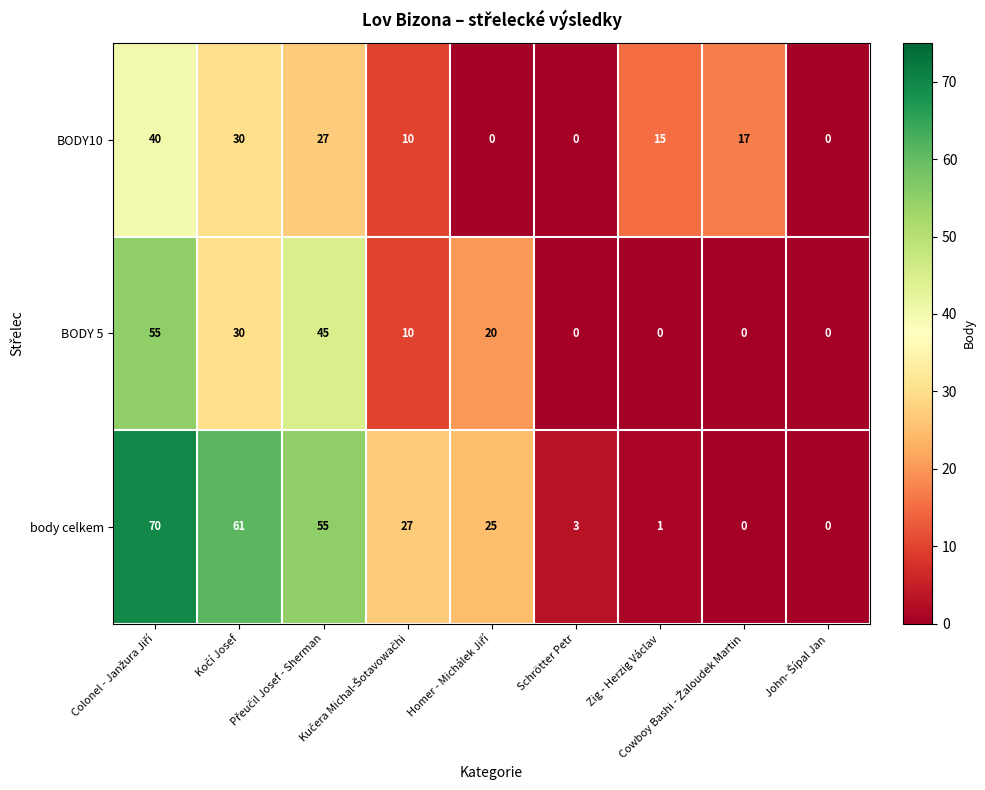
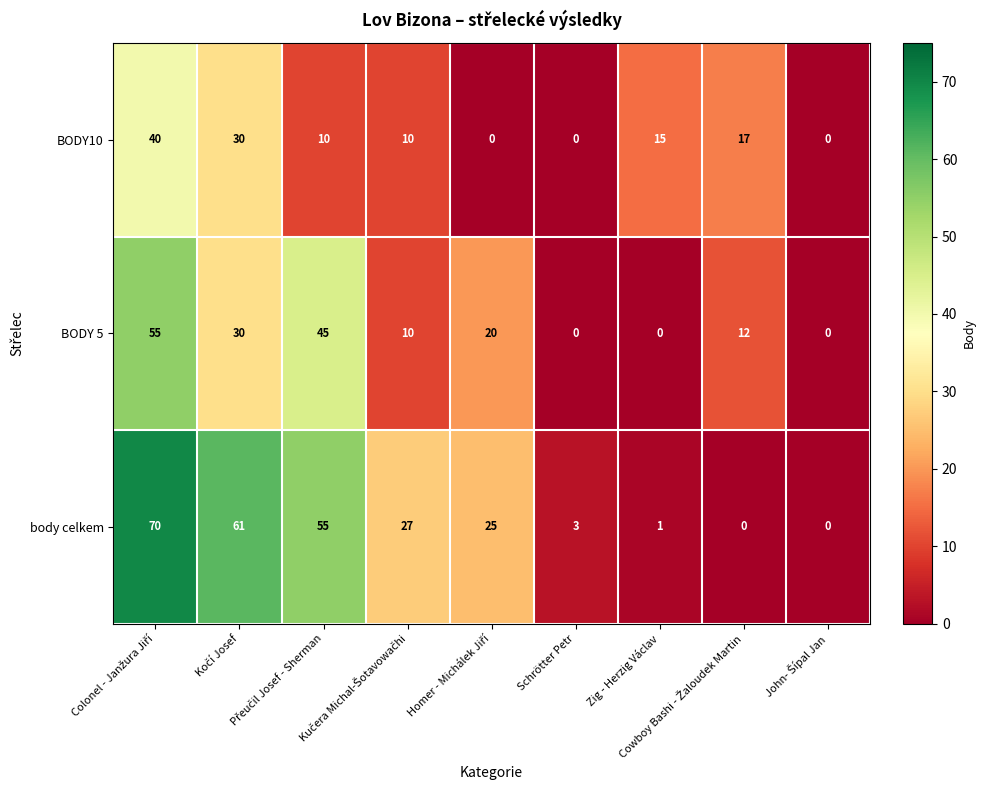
  {
    "BODY10": {
      "Colonel - Janžura Jiří": 40,
      "Kočí Josef": 30,
-     "Přeučil Josef - Sherman": 27,
+     "Přeučil Josef - Sherman": 10,
      "Kučera Michal-Šotavowačhi": 10,
      "Homer - Michálek Jiří": 0,
      "Schrötter Petr": 0,
      "Zig - Herzig Václav": 15,
      "Cowboy Bashi - Žaloudek Martin": 17,
      "John- Šípal Jan": 0
    },
    "BODY 5": {
      "Colonel - Janžura Jiří": 55,
      "Kočí Josef": 30,
      "Přeučil Josef - Sherman": 45,
      "Kučera Michal-Šotavowačhi": 10,
      "Homer - Michálek Jiří": 20,
      "Schrötter Petr": 0,
      "Zig - Herzig Václav": 0,
-     "Cowboy Bashi - Žaloudek Martin": 0,
+     "Cowboy Bashi - Žaloudek Martin": 12,
      "John- Šípal Jan": 0
    },
    "body celkem": {
      "Colonel - Janžura Jiří": 70,
      "Kočí Josef": 61,
      "Přeučil Josef - Sherman": 55,
      "Kučera Michal-Šotavowačhi": 27,
      "Homer - Michálek Jiří": 25,
      "Schrötter Petr": 3,
      "Zig - Herzig Václav": 1,
      "Cowboy Bashi - Žaloudek Martin": 0,
      "John- Šípal Jan": 0
    }
  }
